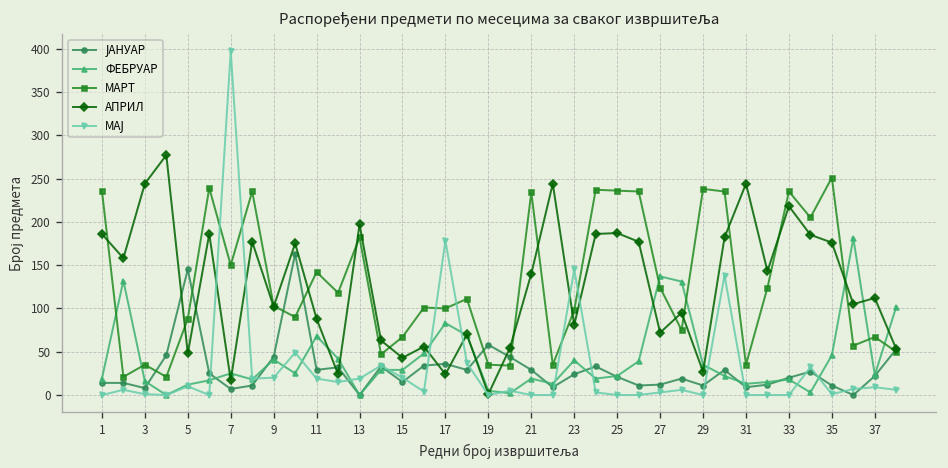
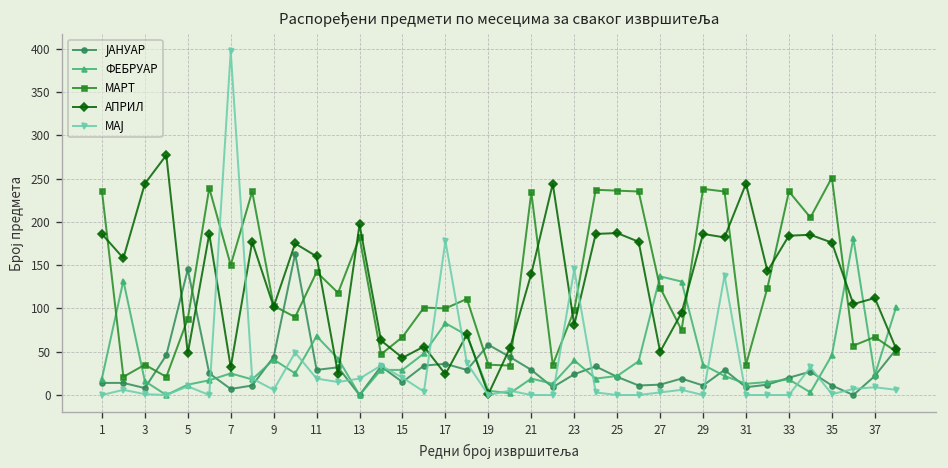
  {
    "АПРИЛ": {
      "1": 190,
      "3": 240,
      "5": 50,
-     "7": 20,
-     "11": 90,
+     "7": 30,
+     "11": 160,
      "13": 200,
      "15": 40,
      "17": 20,
      "21": 140,
      "23": 80,
      "25": 190,
-     "27": 70,
-     "29": 30,
+     "27": 50,
+     "29": 190,
      "31": 240,
-     "33": 220,
+     "33": 180,
      "35": 180,
      "37": 110
    },
    "МАЈ": {
      "1": 0,
      "3": 0,
      "7": 400,
-     "9": 20,
+     "9": 10,
      "11": 20,
      "13": 20,
      "15": 20,
      "17": 180,
      "21": 0,
      "23": 150,
      "25": 0,
      "27": 0,
      "29": 0,
      "31": 0,
      "33": 0,
      "35": 0,
      "37": 10
    }
  }
